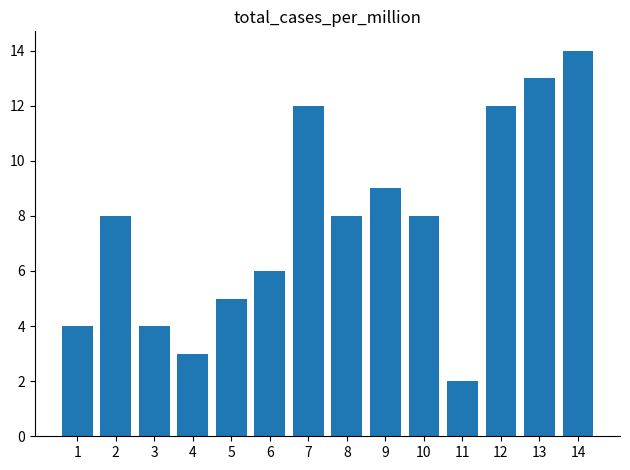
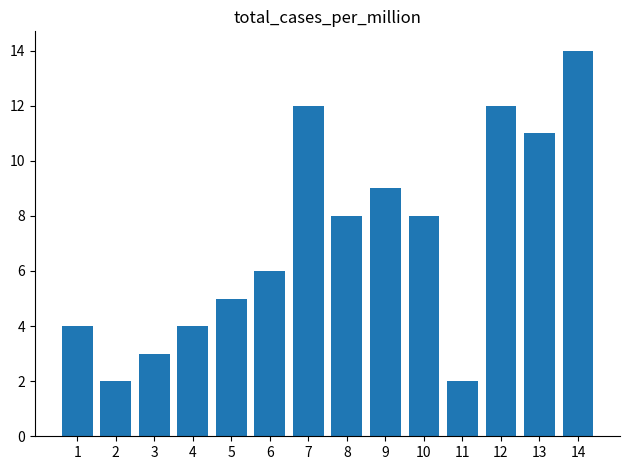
  {
    "1": 4,
-   "2": 8,
-   "3": 4,
-   "4": 3,
+   "2": 2,
+   "3": 3,
+   "4": 4,
    "5": 5,
    "6": 6,
    "7": 12,
    "8": 8,
    "9": 9,
    "10": 8,
    "11": 2,
    "12": 12,
-   "13": 13,
+   "13": 11,
    "14": 14
  }
